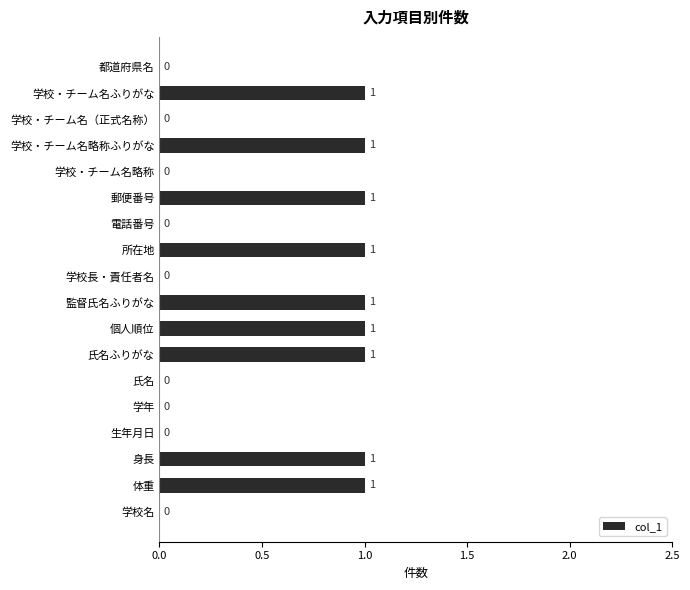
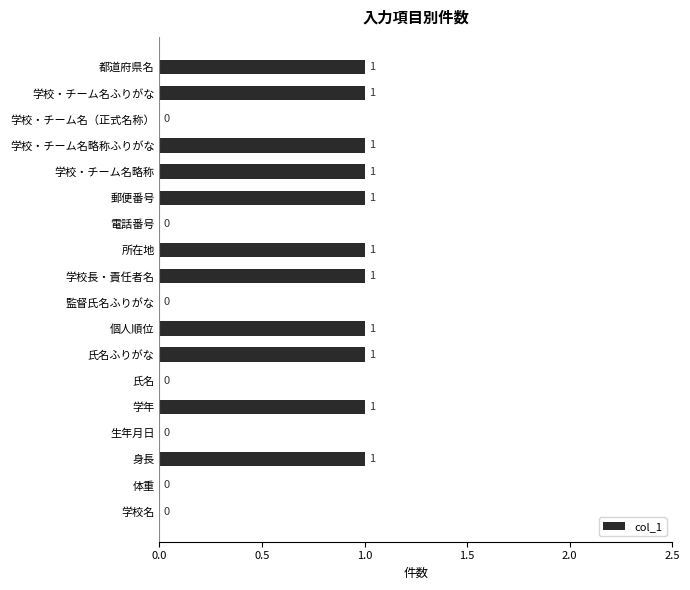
  {
-   "都道府県名": 0,
+   "都道府県名": 1,
    "学校・チーム名ふりがな": 1,
    "学校・チーム名（正式名称）": 0,
    "学校・チーム名略称ふりがな": 1,
-   "学校・チーム名略称": 0,
+   "学校・チーム名略称": 1,
    "郵便番号": 1,
    "電話番号": 0,
    "所在地": 1,
-   "学校長・責任者名": 0,
-   "監督氏名ふりがな": 1,
+   "学校長・責任者名": 1,
+   "監督氏名ふりがな": 0,
    "個人順位": 1,
    "氏名ふりがな": 1,
    "氏名": 0,
-   "学年": 0,
+   "学年": 1,
    "生年月日": 0,
    "身長": 1,
-   "体重": 1,
+   "体重": 0,
    "学校名": 0
  }
